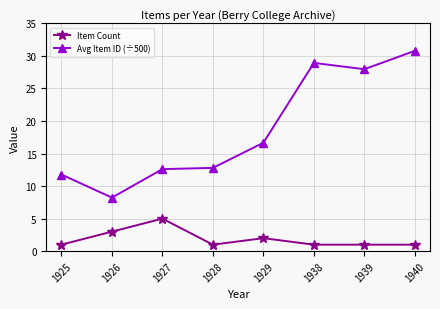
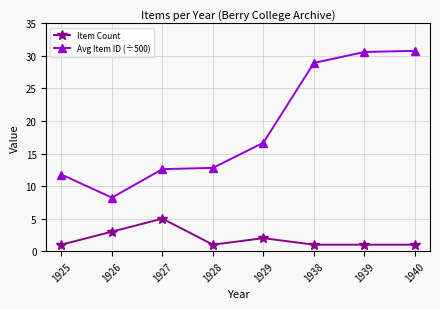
  {
    "Item Count": {
      "1925": 1,
      "1926": 3,
      "1927": 5,
      "1928": 1,
      "1929": 2,
      "1938": 1,
      "1939": 1,
      "1940": 1
    },
    "Avg Item ID (÷500)": {
      "1925": 12,
      "1926": 8,
      "1927": 13,
      "1928": 13,
      "1929": 17,
      "1938": 29,
-     "1939": 28,
+     "1939": 31,
      "1940": 31
    }
  }
